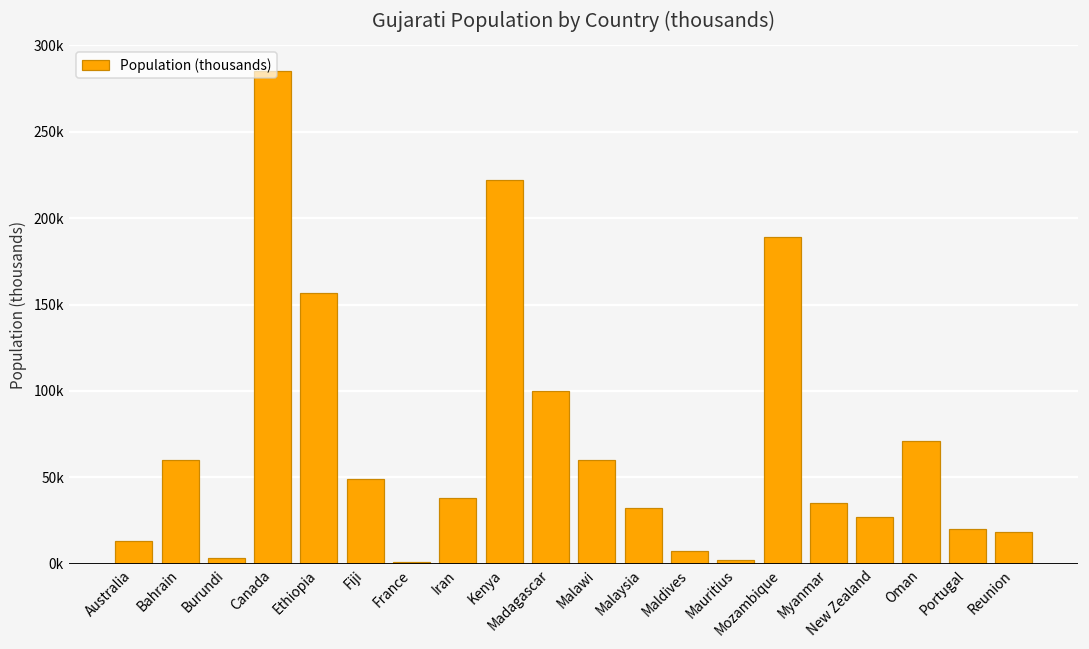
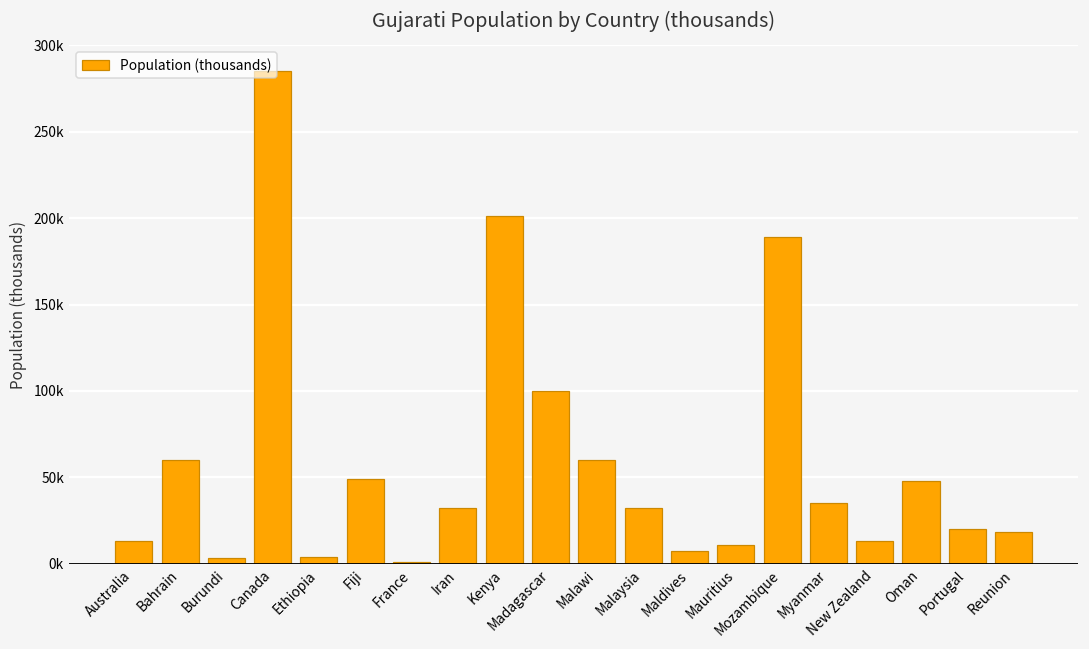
  {
    "Australia": 13000,
    "Bahrain": 60000,
    "Burundi": 3000,
-   "Ethiopia": 157000,
+   "Ethiopia": 4000,
    "Fiji": 49000,
-   "Iran": 38000,
-   "Kenya": 222000,
+   "Iran": 32000,
+   "Kenya": 201000,
    "Madagascar": 100000,
    "Malawi": 60000,
    "Malaysia": 32000,
    "Maldives": 8000,
-   "Mauritius": 2000,
+   "Mauritius": 11000,
    "Mozambique": 189000,
    "Myanmar": 35000,
-   "New Zealand": 27000,
-   "Oman": 71000,
+   "New Zealand": 13000,
+   "Oman": 48000,
    "Portugal": 20000,
    "Reunion": 18000
  }
